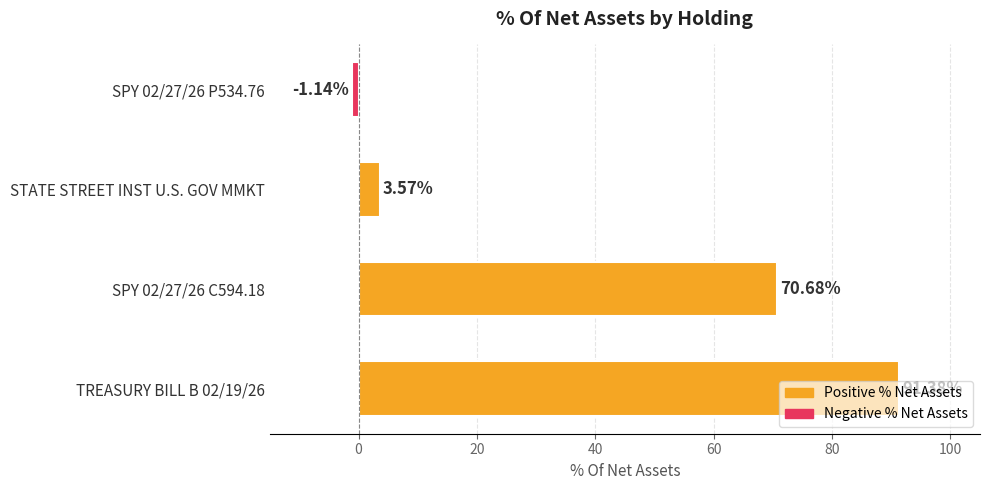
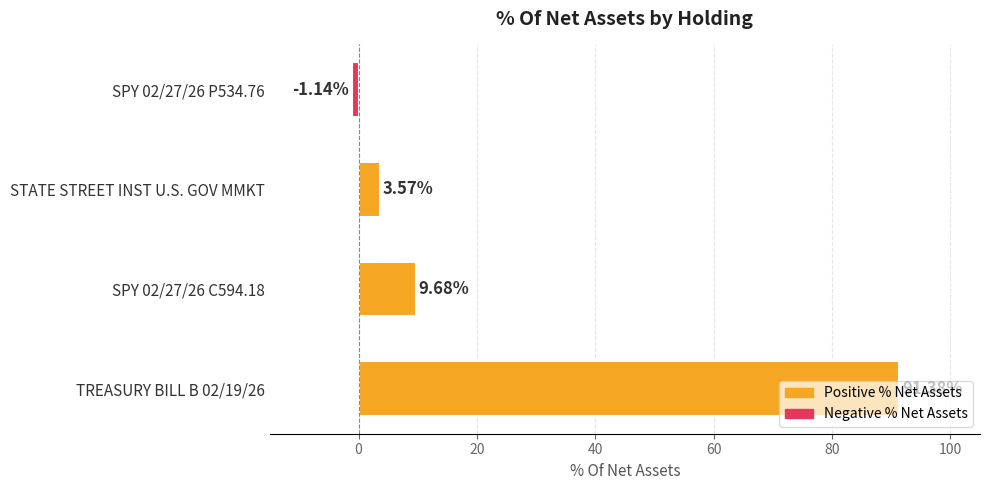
  {
    "SPY 02/27/26 P534.76": "-1.14%",
    "STATE STREET INST U.S. GOV MMKT": "3.57%",
-   "SPY 02/27/26 C594.18": "70.68%"
+   "SPY 02/27/26 C594.18": "9.68%"
  }
